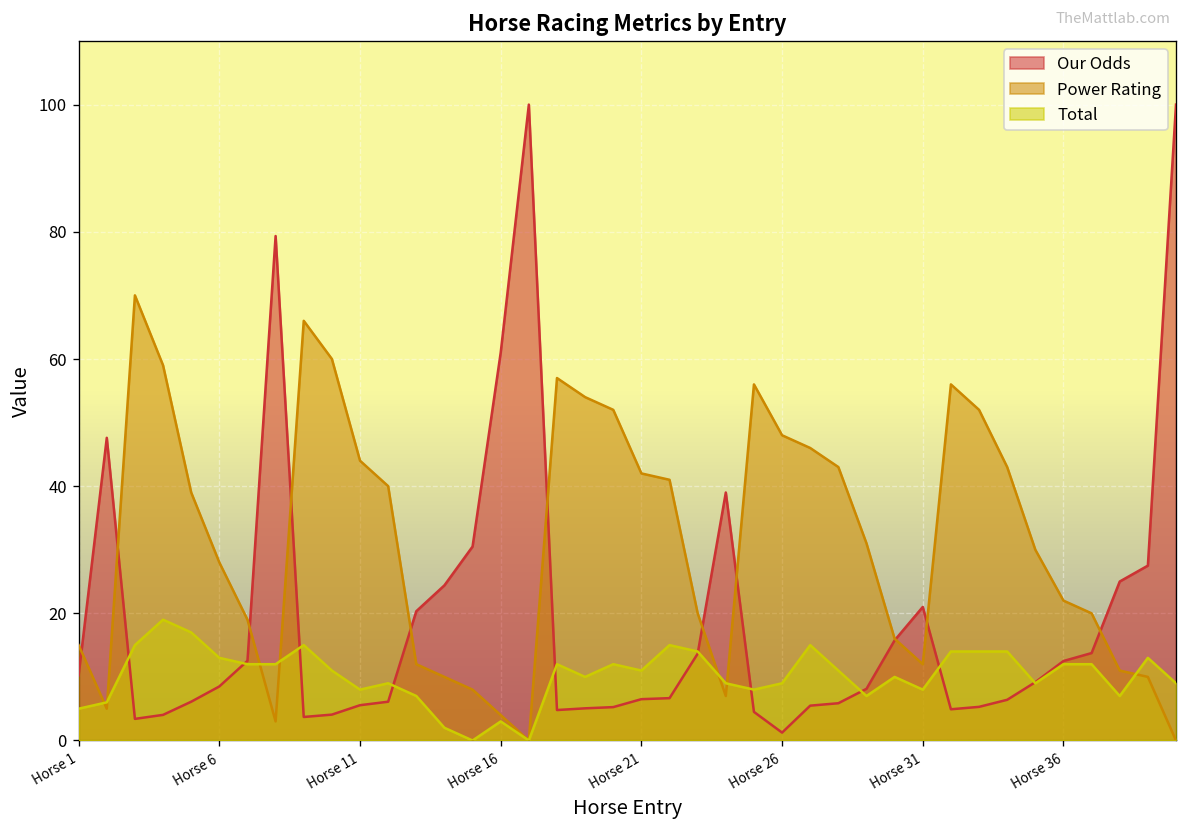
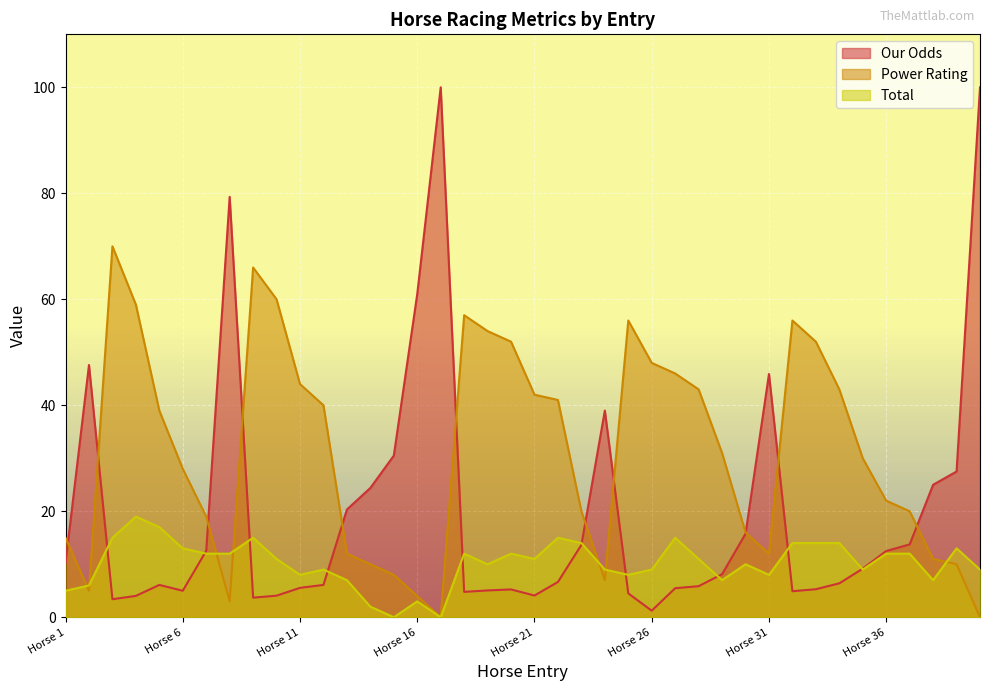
  {
    "Our Odds": {
      "Horse 1": 10,
-     "Horse 6": 9,
+     "Horse 6": 5,
      "Horse 11": 6,
      "Horse 16": 61,
-     "Horse 21": 7,
+     "Horse 21": 4,
      "Horse 26": 1,
-     "Horse 31": 21,
+     "Horse 31": 46,
      "Horse 36": 13
    }
  }
